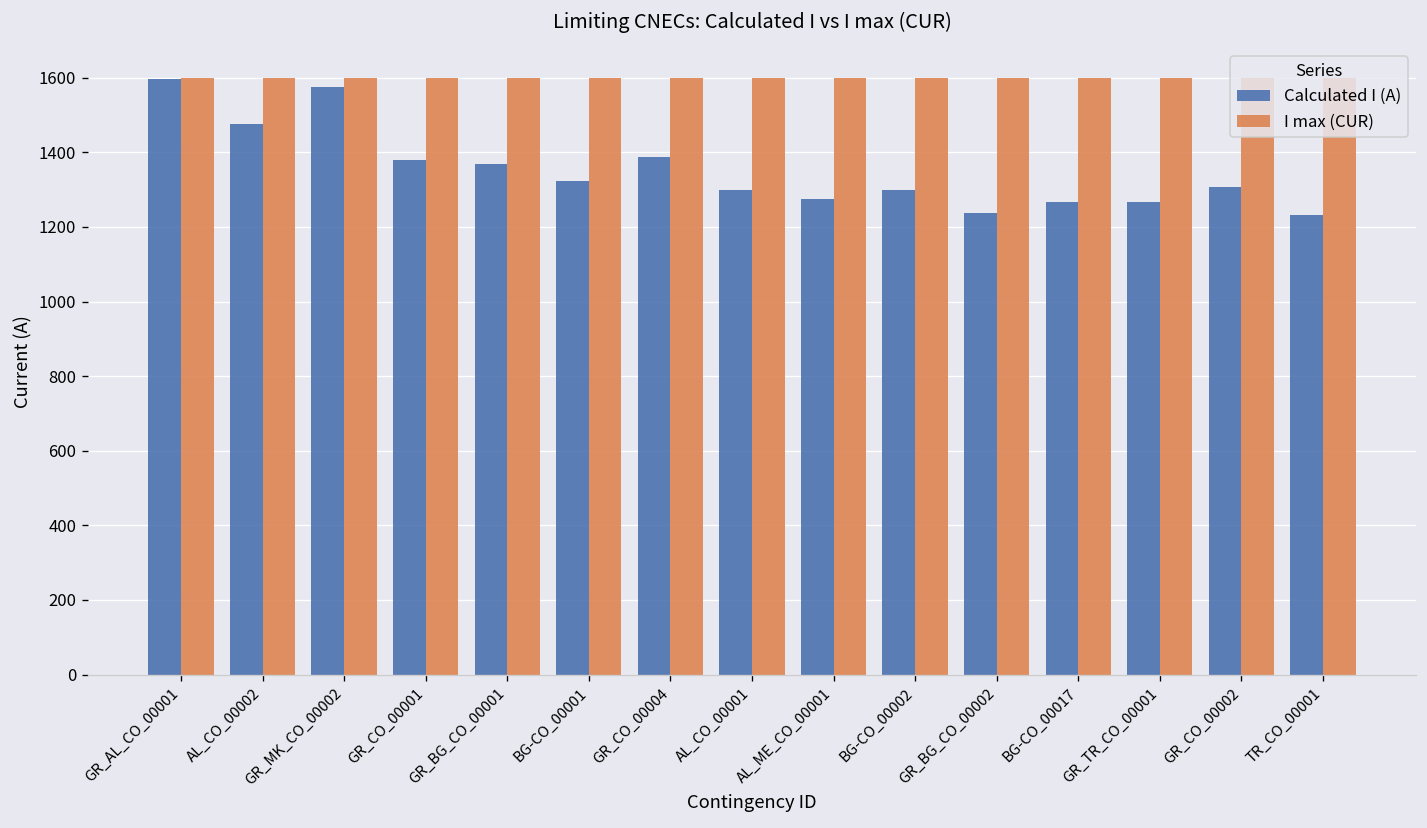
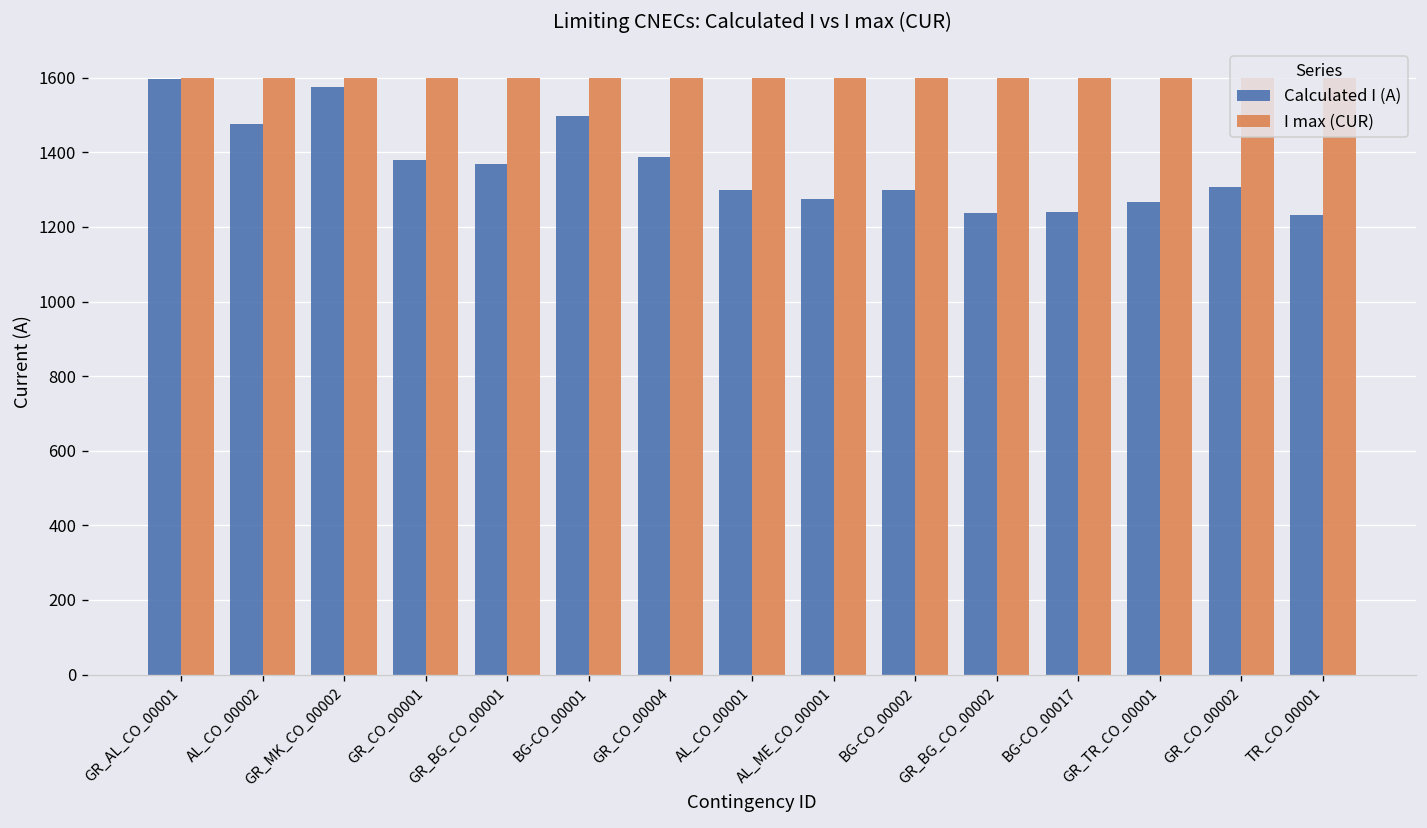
  {
    "Calculated I (A)": {
      "GR_AL_CO_00001": 1600,
      "AL_CO_00002": 1480,
      "GR_MK_CO_00002": 1580,
      "GR_CO_00001": 1380,
      "GR_BG_CO_00001": 1370,
-     "BG-CO_00001": 1320,
+     "BG-CO_00001": 1500,
      "GR_CO_00004": 1390,
      "AL_CO_00001": 1300,
      "AL_ME_CO_00001": 1280,
      "BG-CO_00002": 1300,
      "GR_BG_CO_00002": 1240,
-     "BG-CO_00017": 1270,
+     "BG-CO_00017": 1240,
      "GR_TR_CO_00001": 1270,
      "GR_CO_00002": 1310,
      "TR_CO_00001": 1230
    },
    "I max (CUR)": {
      "GR_AL_CO_00001": 1600,
      "AL_CO_00002": 1600,
      "GR_MK_CO_00002": 1600,
      "GR_CO_00001": 1600,
      "GR_BG_CO_00001": 1600,
      "BG-CO_00001": 1600,
      "GR_CO_00004": 1600,
      "AL_CO_00001": 1600,
      "AL_ME_CO_00001": 1600,
      "BG-CO_00002": 1600,
      "GR_BG_CO_00002": 1600,
      "BG-CO_00017": 1600,
      "GR_TR_CO_00001": 1600
    }
  }
